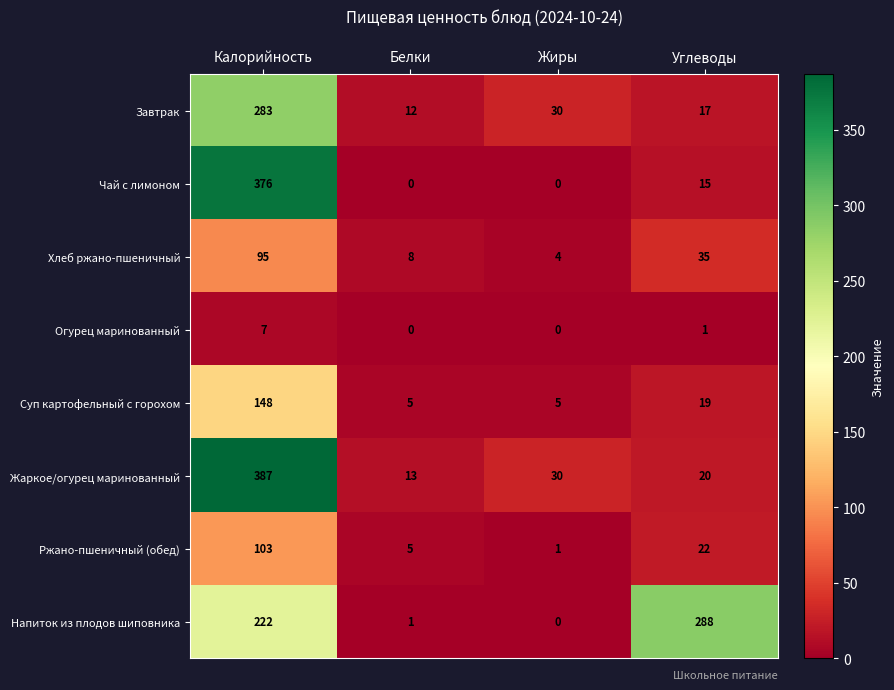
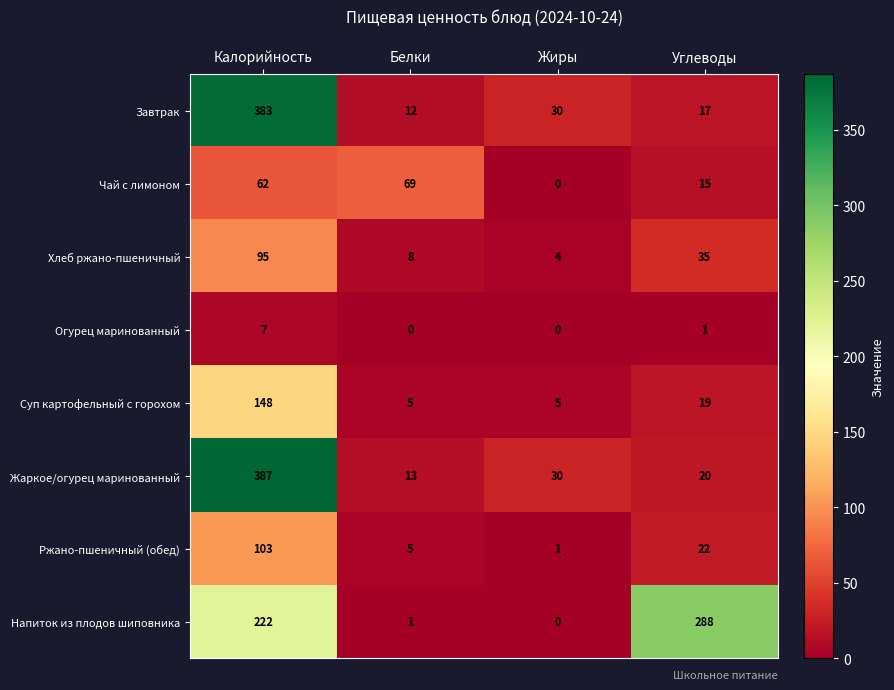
  {
    "Завтрак": {
-     "Калорийность": 283,
+     "Калорийность": 383,
      "Белки": 12,
      "Жиры": 30,
      "Углеводы": 17
    },
    "Чай с лимоном": {
-     "Калорийность": 376,
-     "Белки": 0,
+     "Калорийность": 62,
+     "Белки": 69,
      "Жиры": 0,
      "Углеводы": 15
    },
    "Хлеб ржано-пшеничный": {
      "Калорийность": 95,
      "Белки": 8,
      "Жиры": 4,
      "Углеводы": 35
    },
    "Огурец маринованный": {
      "Калорийность": 7,
      "Белки": 0,
      "Жиры": 0,
      "Углеводы": 1
    },
    "Суп картофельный с горохом": {
      "Калорийность": 148,
      "Белки": 5,
      "Жиры": 5,
      "Углеводы": 19
    },
    "Жаркое/огурец маринованный": {
      "Калорийность": 387,
      "Белки": 13,
      "Жиры": 30,
      "Углеводы": 20
    },
    "Ржано-пшеничный (обед)": {
      "Калорийность": 103,
      "Белки": 5,
      "Жиры": 1,
      "Углеводы": 22
    },
    "Напиток из плодов шиповника": {
      "Калорийность": 222,
      "Белки": 1,
      "Жиры": 0,
      "Углеводы": 288
    }
  }
